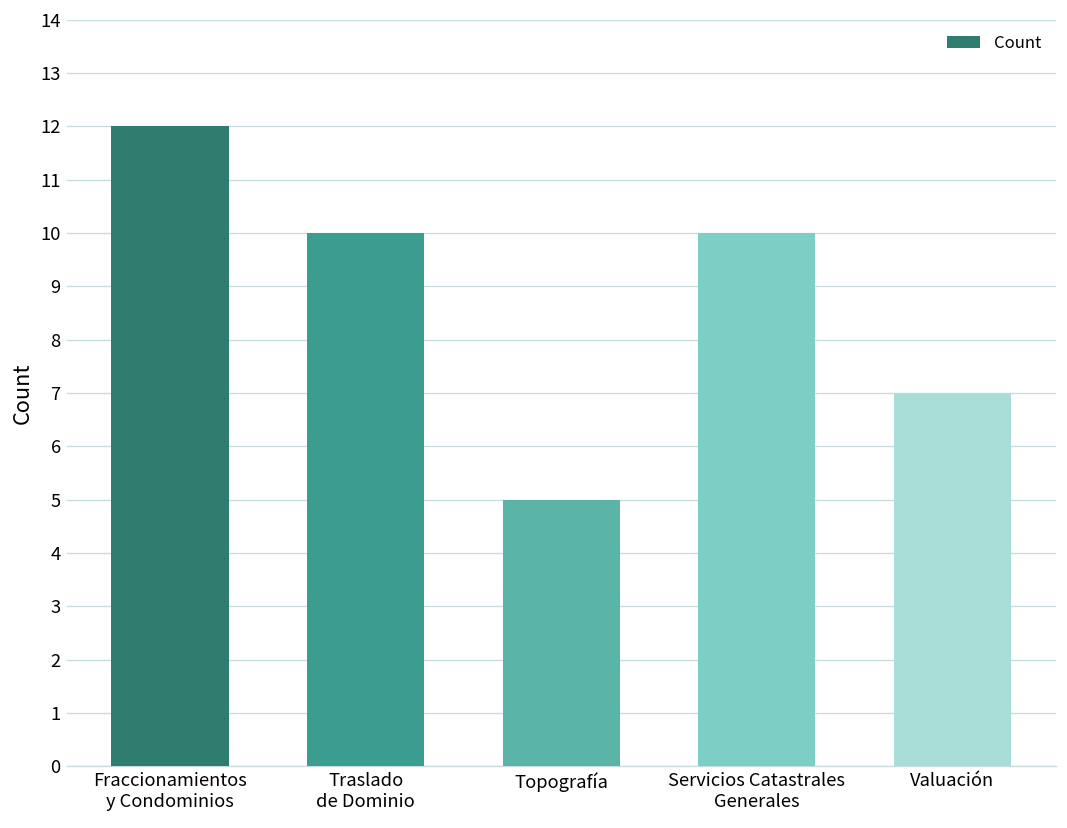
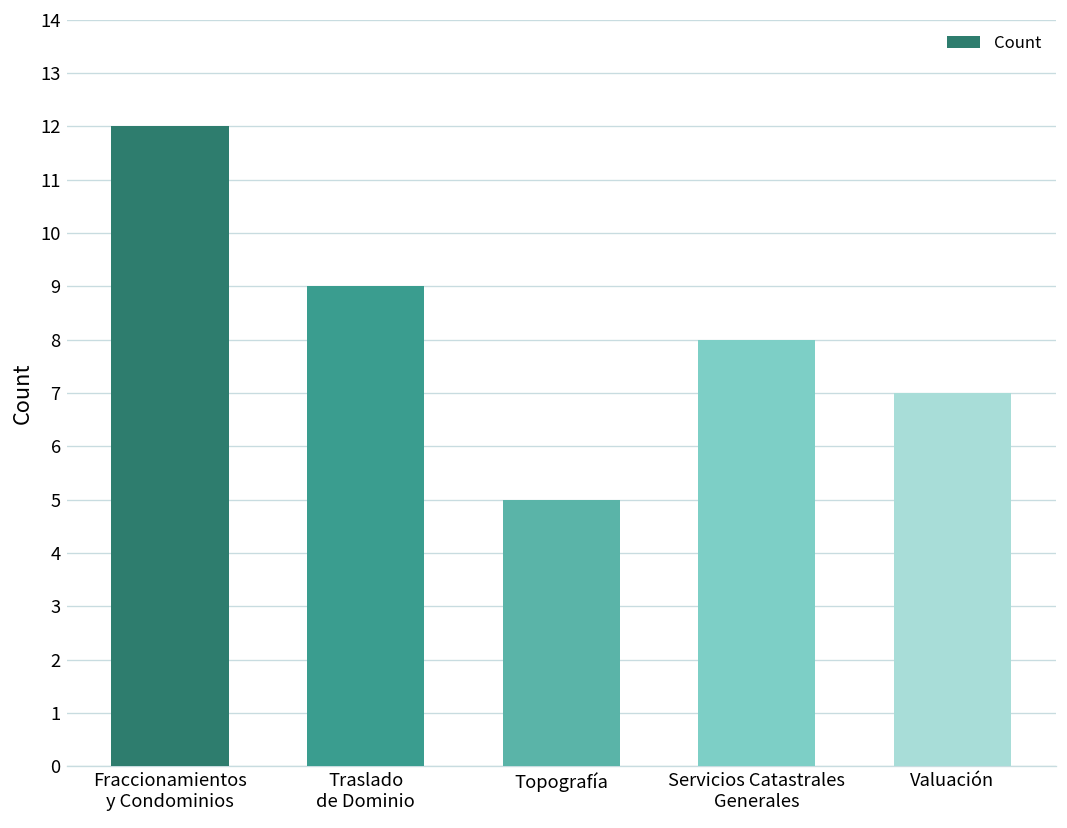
  {
    "Fraccionamientos y Condominios": 12,
-   "Traslado de Dominio": 10,
+   "Traslado de Dominio": 9,
    "Topografía": 5,
-   "Servicios Catastrales Generales": 10,
+   "Servicios Catastrales Generales": 8,
    "Valuación": 7
  }
